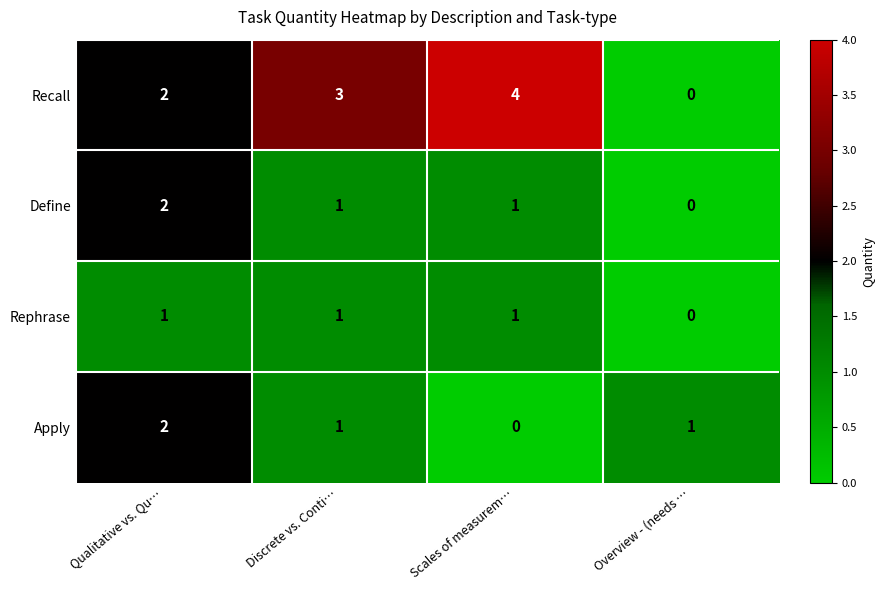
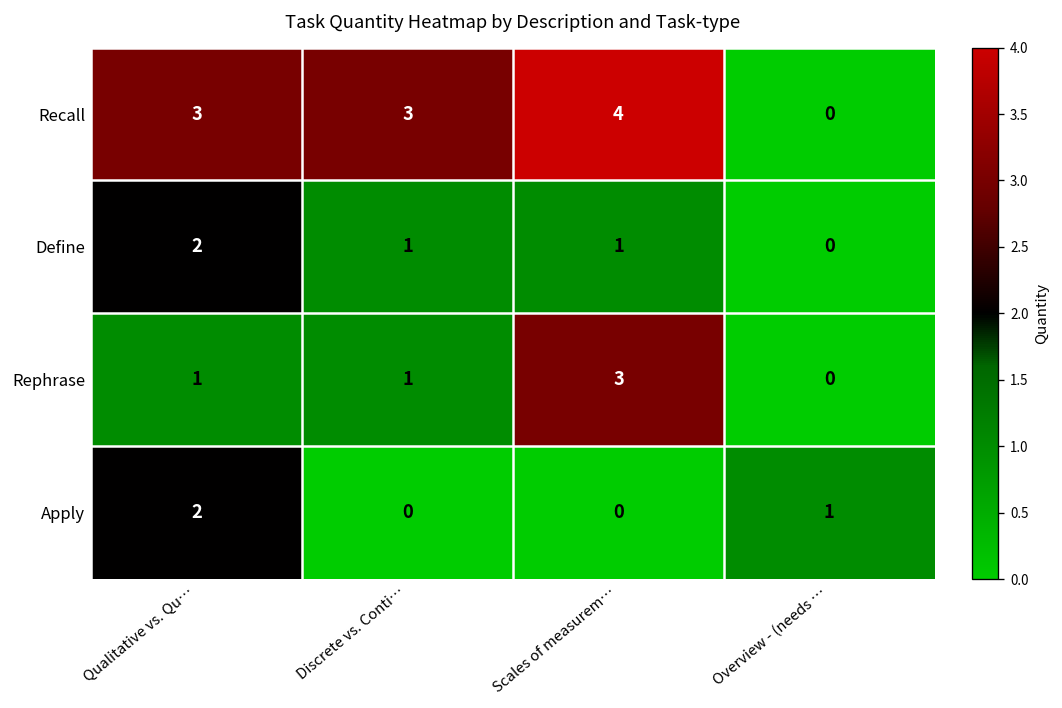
  {
    "Recall": {
-     "Qualitative vs. Qu…": 2,
+     "Qualitative vs. Qu…": 3,
      "Discrete vs. Conti…": 3,
      "Scales of measurem…": 4,
      "Overview - (needs …": 0
    },
    "Define": {
      "Qualitative vs. Qu…": 2,
      "Discrete vs. Conti…": 1,
      "Scales of measurem…": 1,
      "Overview - (needs …": 0
    },
    "Rephrase": {
      "Qualitative vs. Qu…": 1,
      "Discrete vs. Conti…": 1,
-     "Scales of measurem…": 1,
+     "Scales of measurem…": 3,
      "Overview - (needs …": 0
    },
    "Apply": {
      "Qualitative vs. Qu…": 2,
-     "Discrete vs. Conti…": 1,
+     "Discrete vs. Conti…": 0,
      "Scales of measurem…": 0,
      "Overview - (needs …": 1
    }
  }
